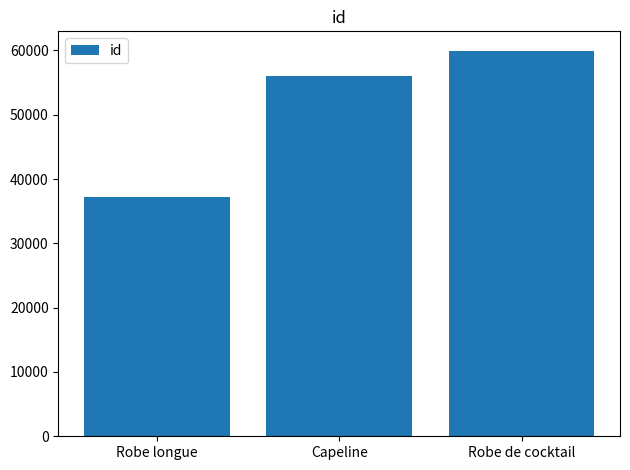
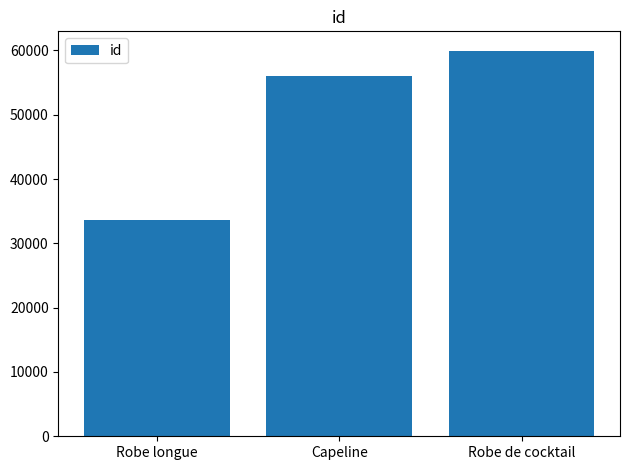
  {
-   "Robe longue": 37000,
+   "Robe longue": 34000,
    "Capeline": 56000,
    "Robe de cocktail": 60000
  }
